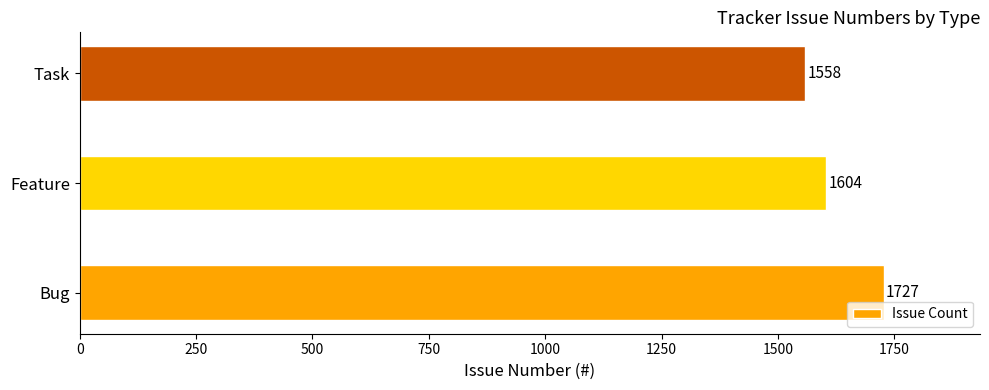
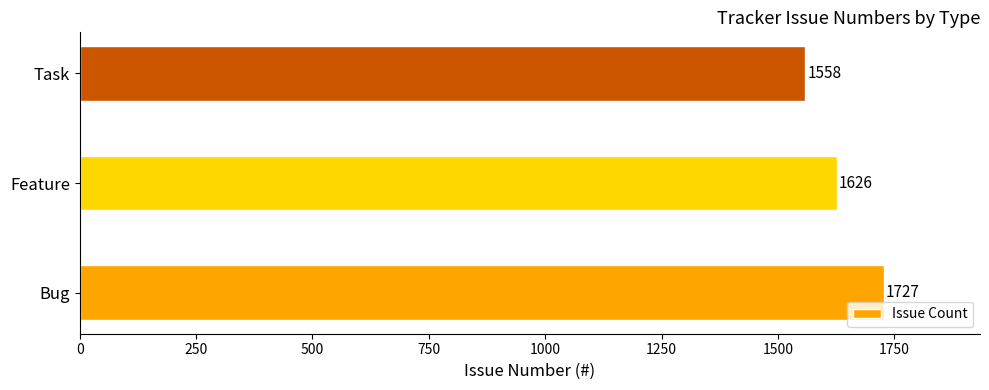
  {
    "Task": 1558,
-   "Feature": 1604,
+   "Feature": 1626,
    "Bug": 1727
  }
